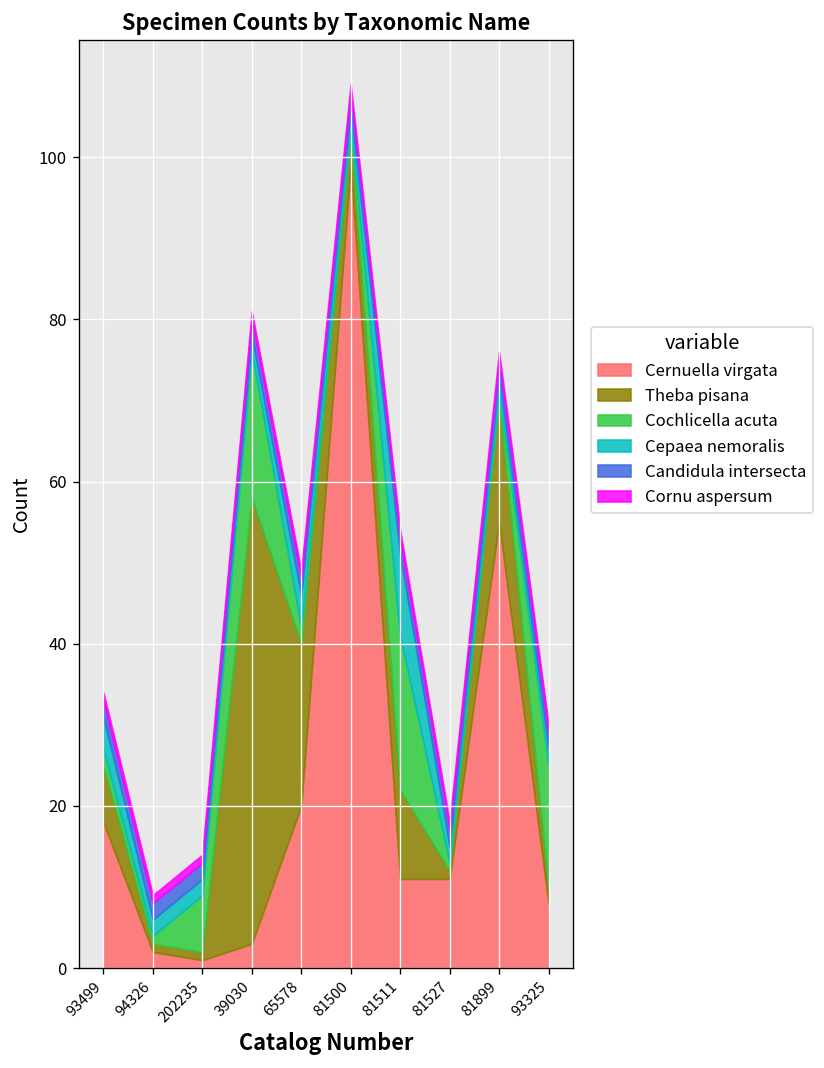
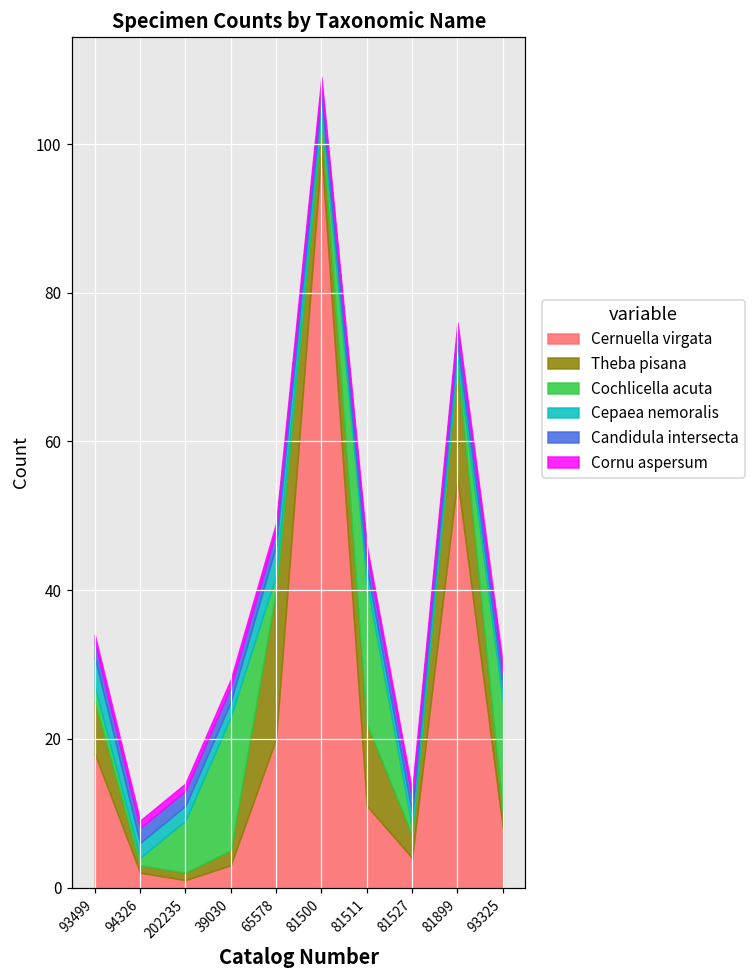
  {
    "Cernuella virgata": {
      "93499": 18,
      "94326": 2,
      "202235": 1,
      "39030": 3,
      "65578": 20,
      "81500": 99,
      "81511": 11,
-     "81527": 11,
+     "81527": 4,
      "81899": 55,
      "93325": 8
    },
    "Theba pisana": {
      "93499": 7,
      "94326": 1,
      "202235": 1,
-     "39030": 55,
+     "39030": 2,
      "65578": 20,
      "81500": 4,
      "81511": 11,
-     "81527": 1,
+     "81527": 3,
      "81899": 15,
      "93325": 2
    },
    "Cochlicella acuta": {
      "93499": 2,
      "94326": 1,
      "202235": 7,
      "39030": 18,
      "65578": 2,
      "81500": 1,
      "81511": 19,
      "81527": 1,
      "81899": 1,
      "93325": 15
    },
    "Cepaea nemoralis": {
      "93499": 4,
      "94326": 2,
      "202235": 2,
      "39030": 2,
      "65578": 4,
      "81500": 2,
-     "81511": 10,
+     "81511": 2,
      "81527": 2,
      "81899": 2,
      "93325": 2
    },
    "Candidula intersecta": {
      "93499": 2,
      "94326": 2,
      "202235": 2,
      "39030": 2,
      "65578": 2,
      "81500": 2,
      "81511": 2,
      "81527": 2,
      "81899": 2,
      "93325": 2
    },
    "Cornu aspersum": {
      "93499": 1,
      "94326": 1,
      "202235": 1,
      "39030": 1,
      "65578": 1,
      "81500": 1,
      "81511": 1,
      "81527": 1,
      "81899": 1,
      "93325": 1
    }
  }
